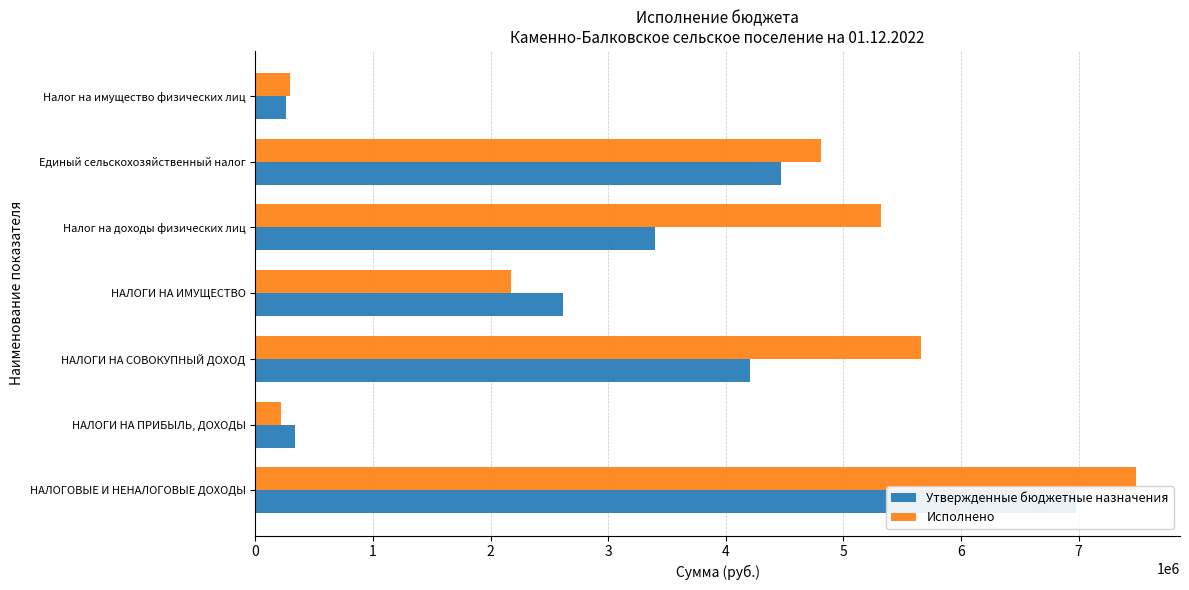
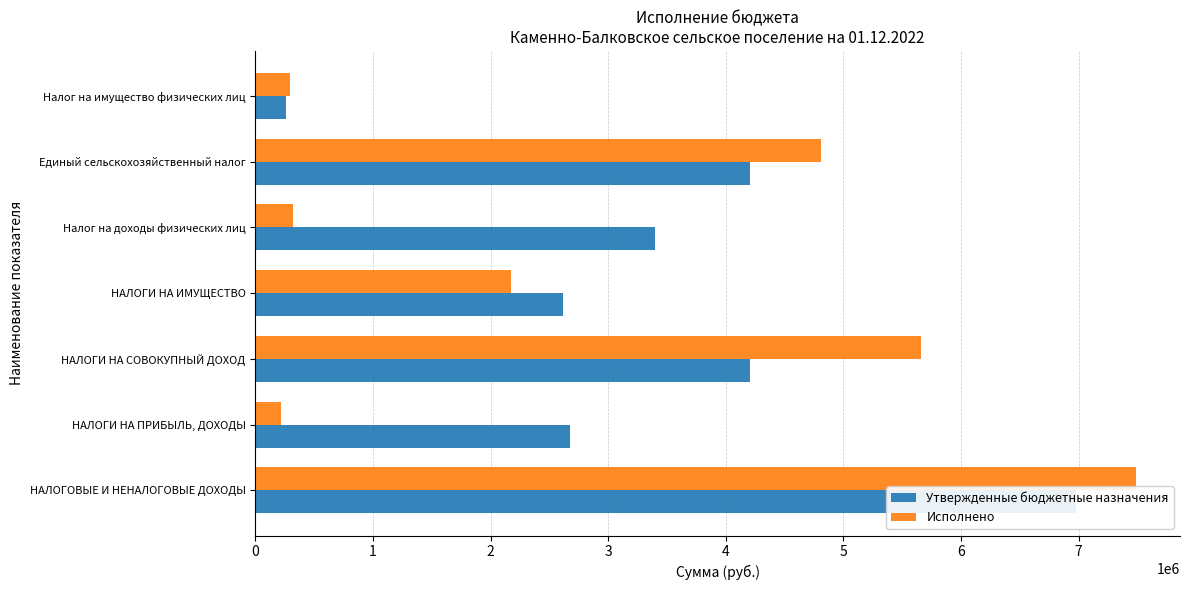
  {
    "Утвержденные бюджетные назначения": {
      "Налог на имущество физических лиц": 260000,
-     "Единый сельскохозяйственный налог": 4470000,
+     "Единый сельскохозяйственный налог": 4200000,
      "Налог на доходы физических лиц": 3400000,
      "НАЛОГИ НА ИМУЩЕСТВО": 2620000,
      "НАЛОГИ НА СОВОКУПНЫЙ ДОХОД": 4200000,
-     "НАЛОГИ НА ПРИБЫЛЬ, ДОХОДЫ": 340000
+     "НАЛОГИ НА ПРИБЫЛЬ, ДОХОДЫ": 2670000
    },
    "Исполнено": {
      "Налог на имущество физических лиц": 290000,
      "Единый сельскохозяйственный налог": 4810000,
-     "Налог на доходы физических лиц": 5320000,
+     "Налог на доходы физических лиц": 320000,
      "НАЛОГИ НА ИМУЩЕСТВО": 2170000,
      "НАЛОГИ НА СОВОКУПНЫЙ ДОХОД": 5660000,
      "НАЛОГИ НА ПРИБЫЛЬ, ДОХОДЫ": 220000,
      "НАЛОГОВЫЕ И НЕНАЛОГОВЫЕ ДОХОДЫ": 7490000
    }
  }
